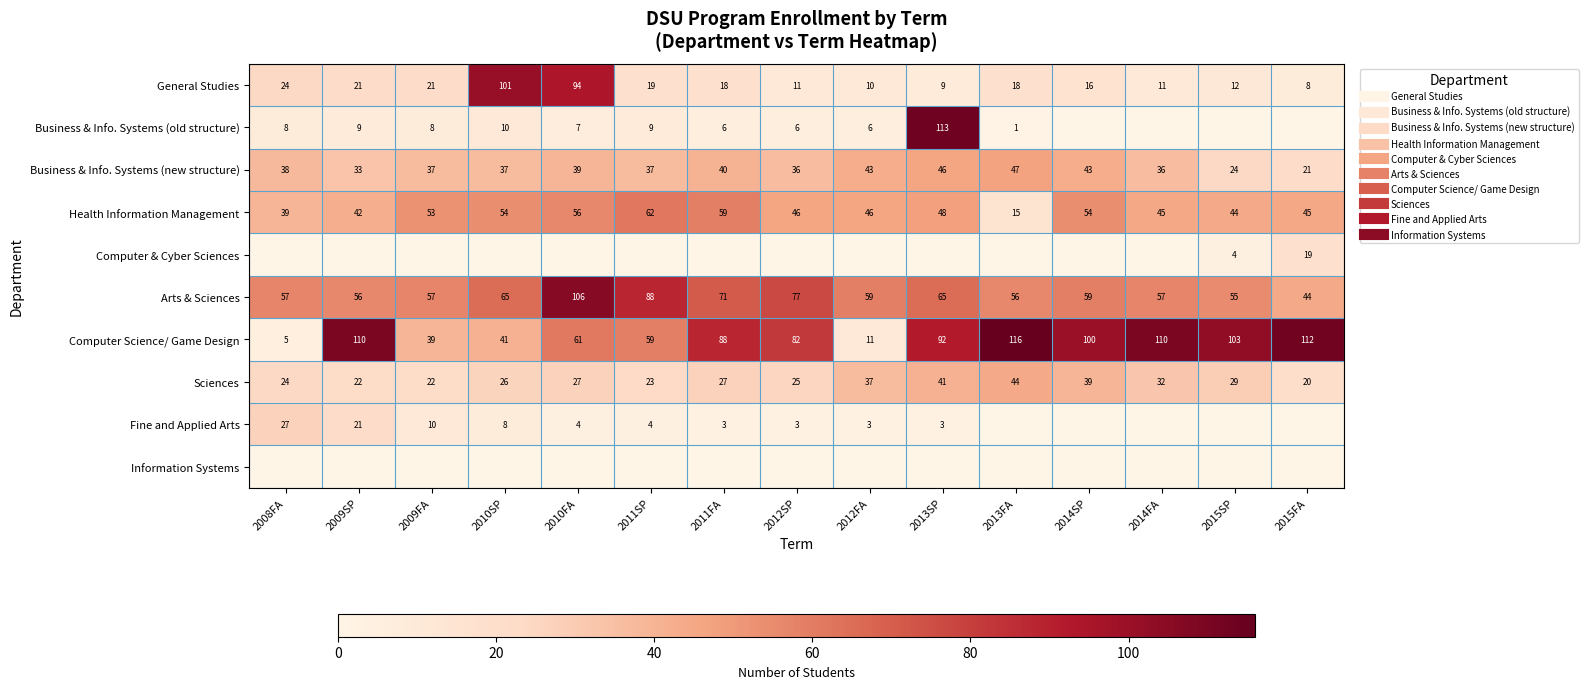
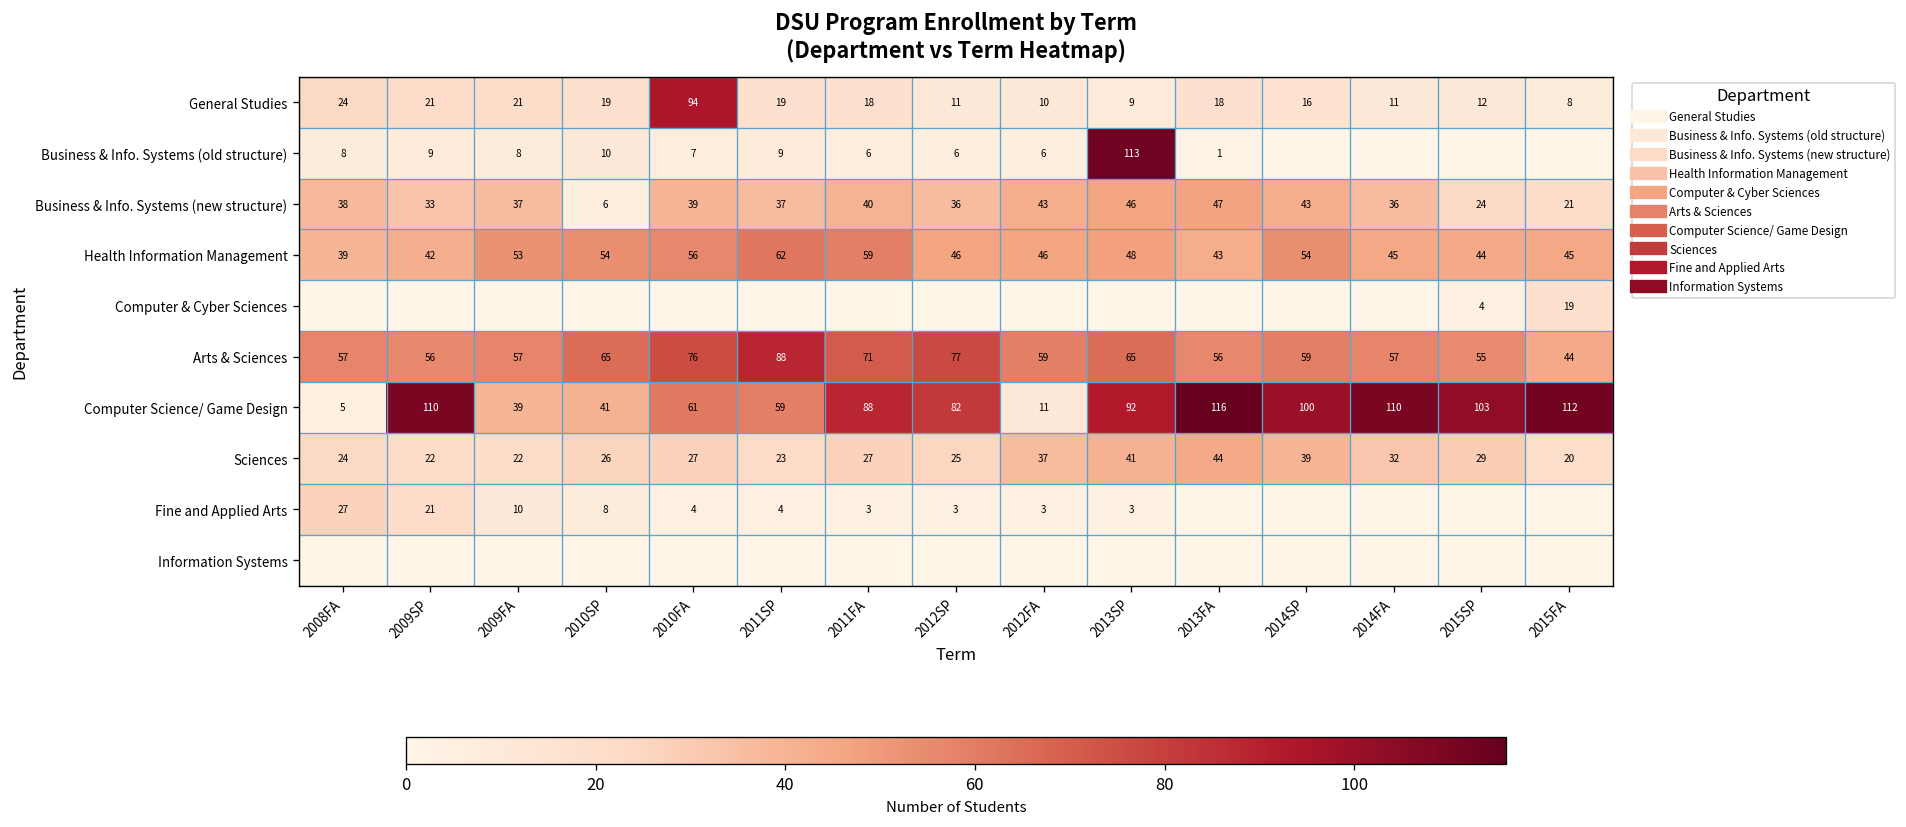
  {
    "General Studies": {
      "2008FA": 24,
      "2009SP": 21,
      "2009FA": 21,
-     "2010SP": 101,
+     "2010SP": 19,
      "2010FA": 94,
      "2011SP": 19,
      "2011FA": 18,
      "2012SP": 11,
      "2012FA": 10,
      "2013SP": 9,
      "2013FA": 18,
      "2014SP": 16,
      "2014FA": 11,
      "2015SP": 12,
      "2015FA": 8
    },
    "Business & Info. Systems (old structure)": {
      "2008FA": 8,
      "2009SP": 9,
      "2009FA": 8,
      "2010SP": 10,
      "2010FA": 7,
      "2011SP": 9,
      "2011FA": 6,
      "2012SP": 6,
      "2012FA": 6,
      "2013SP": 113,
      "2013FA": 1
    },
    "Business & Info. Systems (new structure)": {
      "2008FA": 38,
      "2009SP": 33,
      "2009FA": 37,
-     "2010SP": 37,
+     "2010SP": 6,
      "2010FA": 39,
      "2011SP": 37,
      "2011FA": 40,
      "2012SP": 36,
      "2012FA": 43,
      "2013SP": 46,
      "2013FA": 47,
      "2014SP": 43,
      "2014FA": 36,
      "2015SP": 24,
      "2015FA": 21
    },
    "Health Information Management": {
      "2008FA": 39,
      "2009SP": 42,
      "2009FA": 53,
      "2010SP": 54,
      "2010FA": 56,
      "2011SP": 62,
      "2011FA": 59,
      "2012SP": 46,
      "2012FA": 46,
      "2013SP": 48,
-     "2013FA": 15,
+     "2013FA": 43,
      "2014SP": 54,
      "2014FA": 45,
      "2015SP": 44,
      "2015FA": 45
    },
    "Computer & Cyber Sciences": {
      "2015SP": 4,
      "2015FA": 19
    },
    "Arts & Sciences": {
      "2008FA": 57,
      "2009SP": 56,
      "2009FA": 57,
      "2010SP": 65,
-     "2010FA": 106,
+     "2010FA": 76,
      "2011SP": 88,
      "2011FA": 71,
      "2012SP": 77,
      "2012FA": 59,
      "2013SP": 65,
      "2013FA": 56,
      "2014SP": 59,
      "2014FA": 57,
      "2015SP": 55,
      "2015FA": 44
    },
    "Computer Science/ Game Design": {
      "2008FA": 5,
      "2009SP": 110,
      "2009FA": 39,
      "2010SP": 41,
      "2010FA": 61,
      "2011SP": 59,
      "2011FA": 88,
      "2012SP": 82,
      "2012FA": 11,
      "2013SP": 92,
      "2013FA": 116,
      "2014SP": 100,
      "2014FA": 110,
      "2015SP": 103,
      "2015FA": 112
    },
    "Sciences": {
      "2008FA": 24,
      "2009SP": 22,
      "2009FA": 22,
      "2010SP": 26,
      "2010FA": 27,
      "2011SP": 23,
      "2011FA": 27,
      "2012SP": 25,
      "2012FA": 37,
      "2013SP": 41,
      "2013FA": 44,
      "2014SP": 39,
      "2014FA": 32,
      "2015SP": 29,
      "2015FA": 20
    },
    "Fine and Applied Arts": {
      "2008FA": 27,
      "2009SP": 21,
      "2009FA": 10,
      "2010SP": 8,
      "2010FA": 4,
      "2011SP": 4,
      "2011FA": 3,
      "2012SP": 3,
      "2012FA": 3,
      "2013SP": 3
    }
  }
